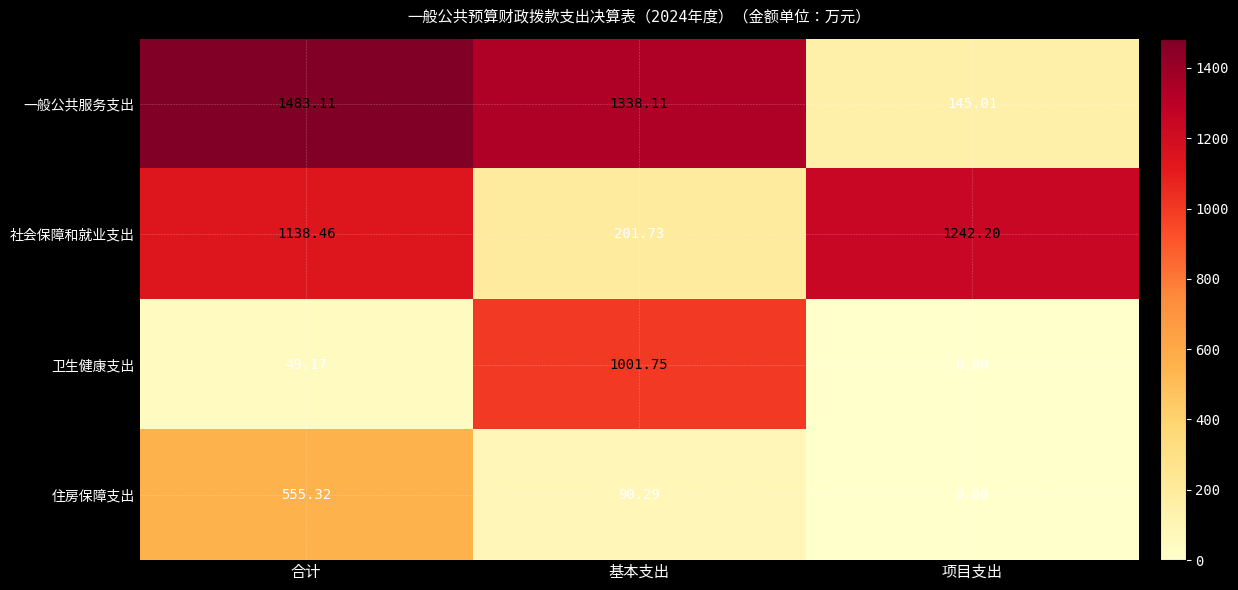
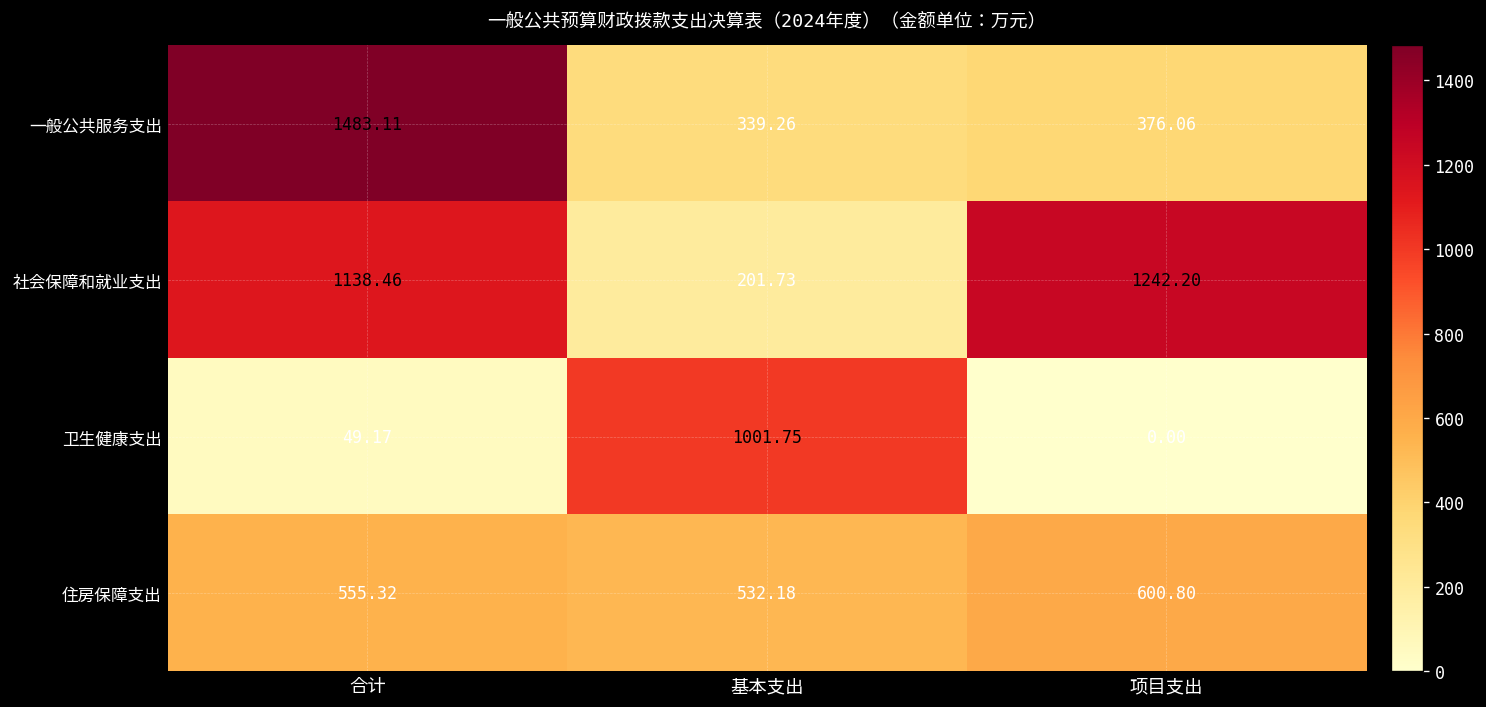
  {
    "一般公共服务支出": {
      "合计": 1483.11,
-     "基本支出": 1338.11,
-     "项目支出": 145.01
+     "基本支出": 339.26,
+     "项目支出": 376.06
    },
    "社会保障和就业支出": {
      "合计": 1138.46,
      "基本支出": 201.73,
      "项目支出": 1242.20
    },
    "卫生健康支出": {
      "合计": 49.17,
      "基本支出": 1001.75,
      "项目支出": 0.00
    },
    "住房保障支出": {
      "合计": 555.32,
-     "基本支出": 90.29,
-     "项目支出": 0.00
+     "基本支出": 532.18,
+     "项目支出": 600.80
    }
  }
